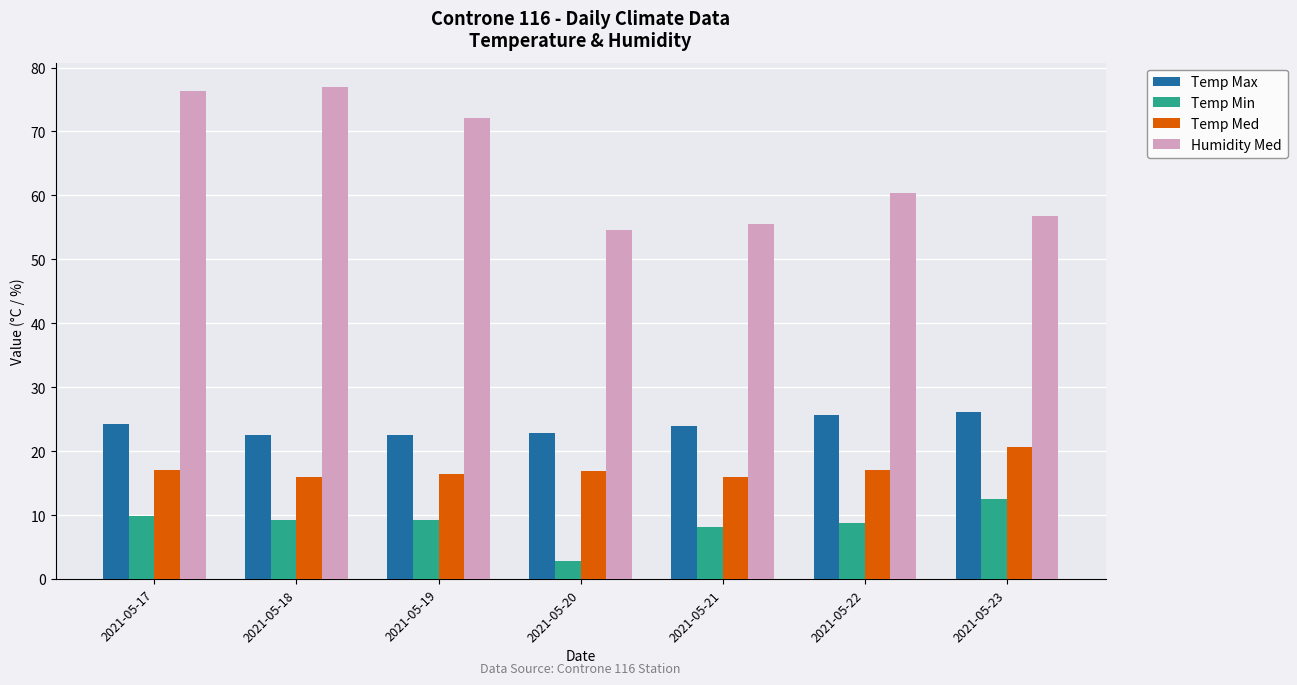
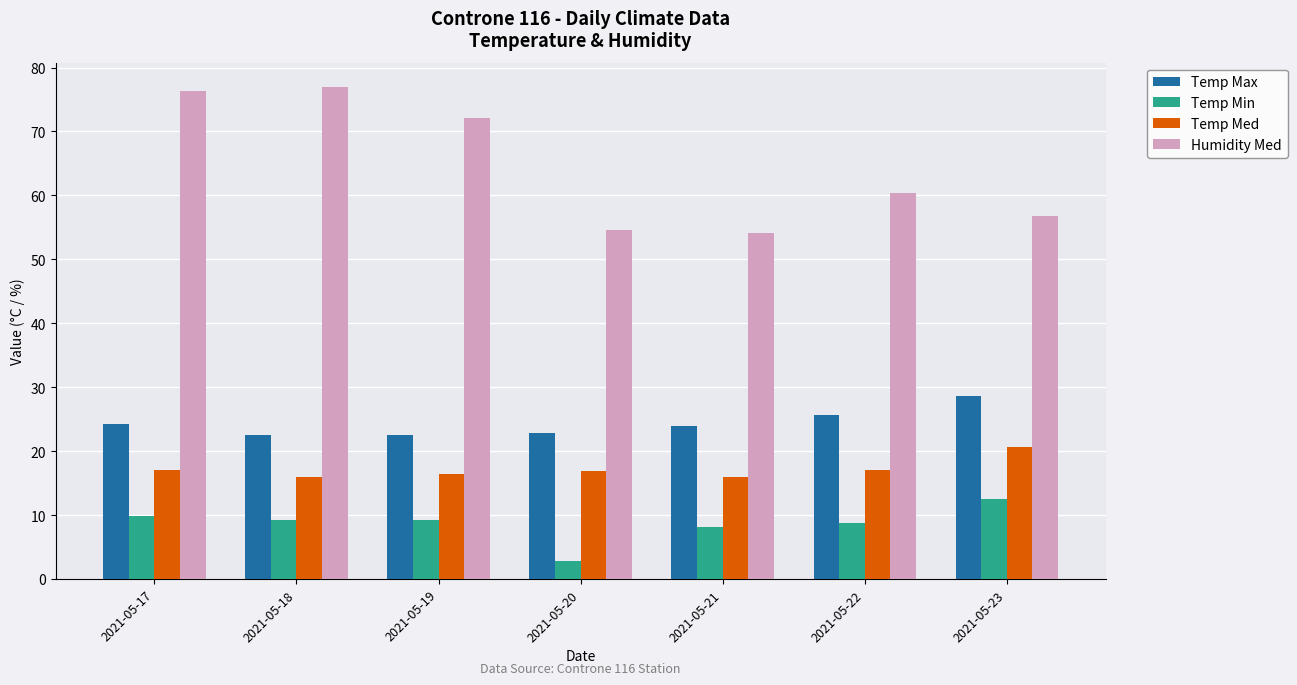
  {
    "Temp Max": {
      "2021-05-17": 24,
      "2021-05-18": 23,
      "2021-05-19": 23,
      "2021-05-20": 23,
      "2021-05-21": 24,
      "2021-05-22": 26,
-     "2021-05-23": 26
+     "2021-05-23": 29
    },
    "Temp Min": {
      "2021-05-17": 10,
      "2021-05-18": 9,
      "2021-05-19": 9,
      "2021-05-20": 3,
      "2021-05-21": 8,
      "2021-05-22": 9,
      "2021-05-23": 13
    },
    "Temp Med": {
      "2021-05-17": 17,
      "2021-05-18": 16,
      "2021-05-19": 16,
      "2021-05-20": 17,
      "2021-05-21": 16,
      "2021-05-22": 17,
      "2021-05-23": 21
    },
    "Humidity Med": {
      "2021-05-17": 76,
      "2021-05-18": 77,
      "2021-05-19": 72,
      "2021-05-20": 55,
-     "2021-05-21": 56,
+     "2021-05-21": 54,
      "2021-05-22": 60,
      "2021-05-23": 57
    }
  }
